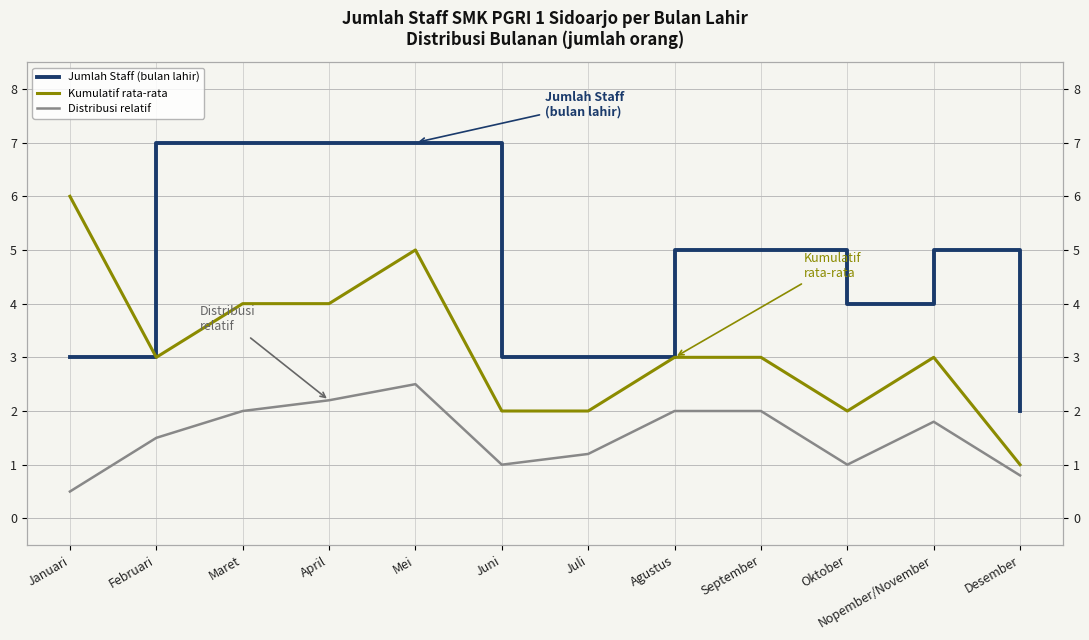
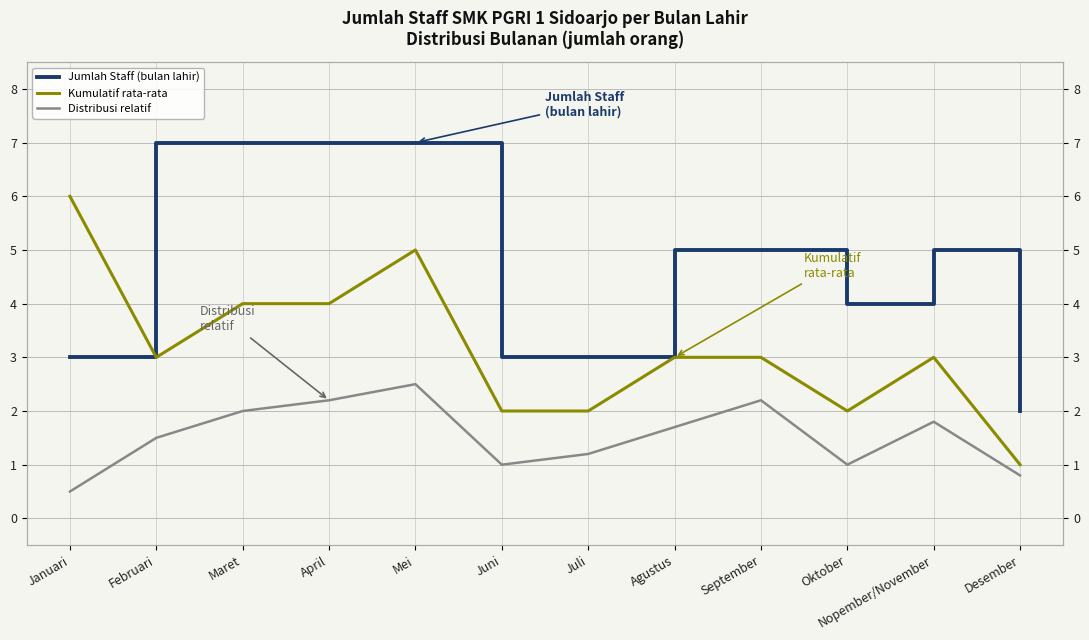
  {
    "Jumlah Staff (bulan lahir)": {
      "Januari": 3.0,
      "Februari": 7.0,
      "Maret": 7.0,
      "April": 7.0,
      "Mei": 7.0,
      "Juni": 3.0,
      "Juli": 3.0,
      "Agustus": 5.0,
      "September": 5.0,
      "Oktober": 4.0,
      "Nopember/November": 5.0,
      "Desember": 2.0
    },
    "Kumulatif rata-rata": {
      "Januari": 6.0,
      "Februari": 3.0,
      "Maret": 4.0,
      "April": 4.0,
      "Mei": 5.0,
      "Juni": 2.0,
      "Juli": 2.0,
      "Agustus": 3.0,
      "September": 3.0,
      "Oktober": 2.0,
      "Nopember/November": 3.0,
      "Desember": 1.0
    },
    "Distribusi relatif": {
      "Januari": 0.5,
      "Februari": 1.5,
      "Maret": 2.0,
      "April": 2.2,
      "Mei": 2.5,
      "Juni": 1.0,
      "Juli": 1.2,
-     "Agustus": 2.0,
-     "September": 2.0,
+     "Agustus": 1.7,
+     "September": 2.2,
      "Oktober": 1.0,
      "Nopember/November": 1.8,
      "Desember": 0.8
    }
  }
